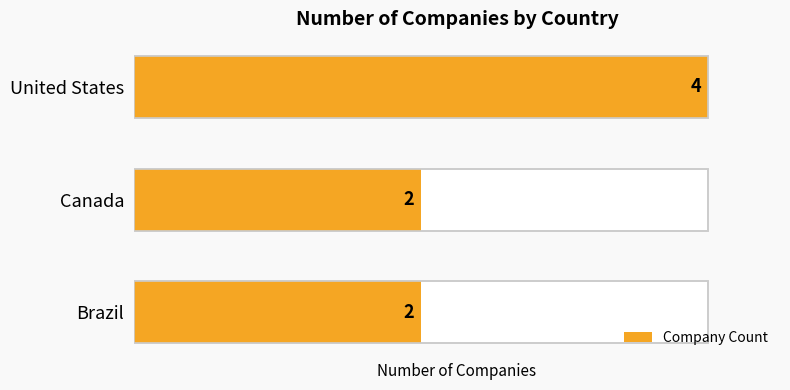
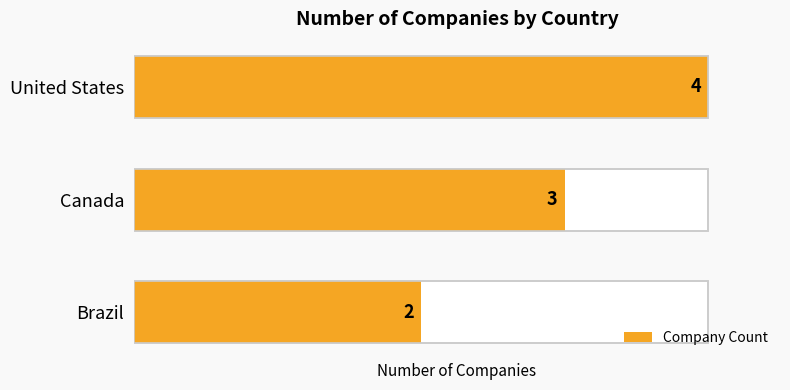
  {
    "Company Count": {
      "United States": 4,
-     "Canada": 2
+     "Canada": 3
    }
  }
